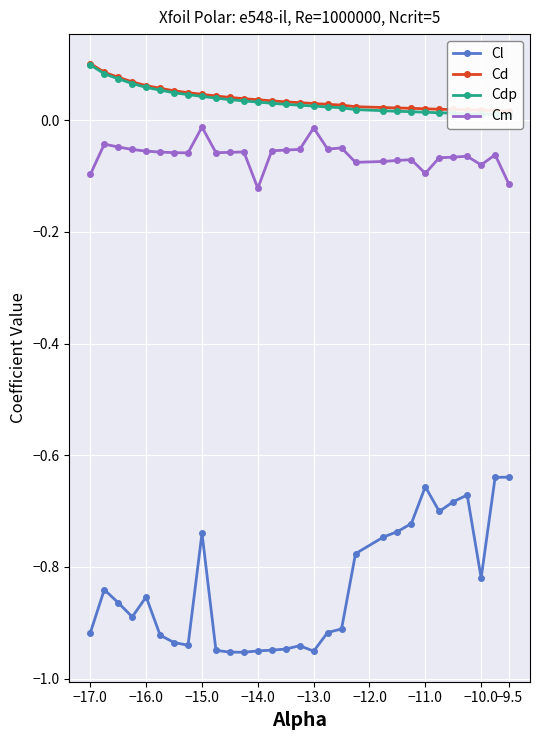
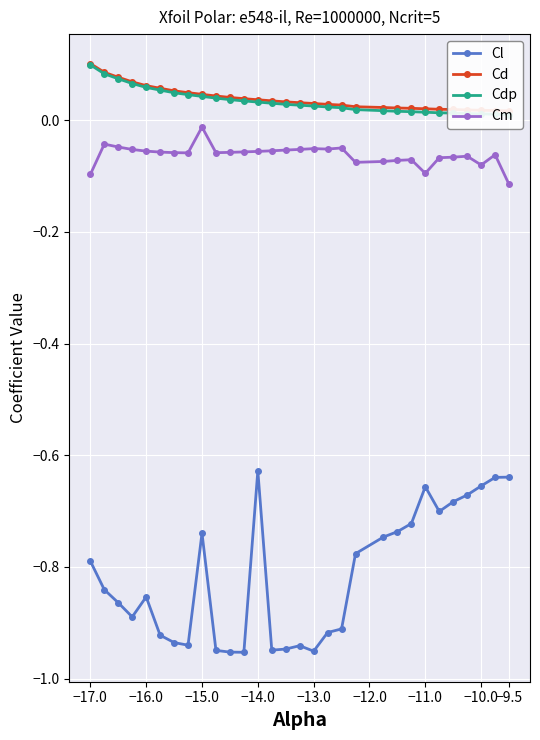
  {
    "Cl": {
-     "−17.0": -0.92,
+     "−17.0": -0.79,
      "−16.0": -0.85,
      "−15.0": -0.74,
-     "−14.0": -0.95,
+     "−14.0": -0.63,
      "−13.0": -0.95,
      "−11.0": -0.66,
-     "−10.0": -0.82,
+     "−10.0": -0.66,
      "−9.5": -0.64
    },
    "Cd": {
      "−13.0": 0.03,
      "−11.0": 0.02
    },
    "Cdp": {
      "−13.0": 0.03,
      "−11.0": 0.01
    },
    "Cm": {
      "−17.0": -0.10,
      "−16.0": -0.06,
      "−15.0": -0.01,
-     "−14.0": -0.12,
-     "−13.0": -0.01,
+     "−14.0": -0.06,
+     "−13.0": -0.05,
      "−11.0": -0.10,
      "−10.0": -0.08,
      "−9.5": -0.11
    }
  }
